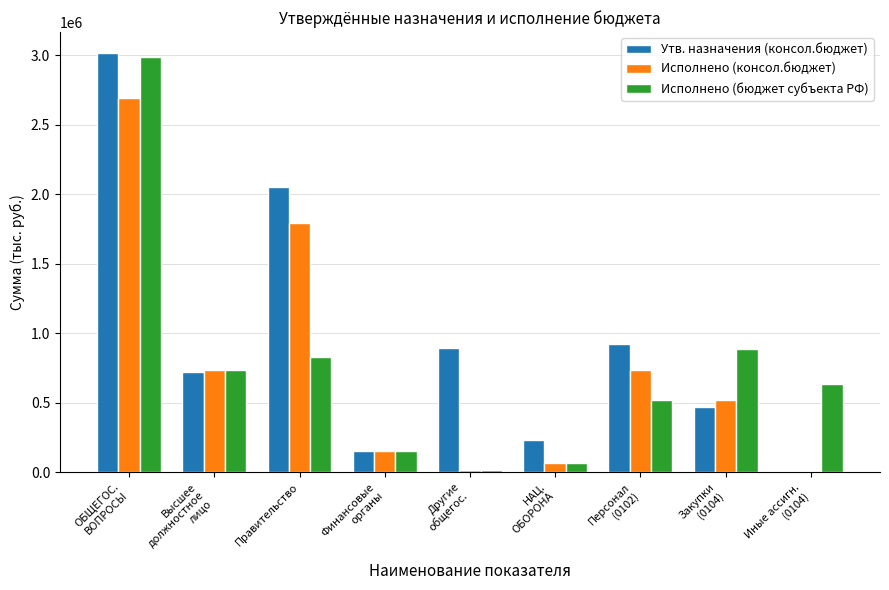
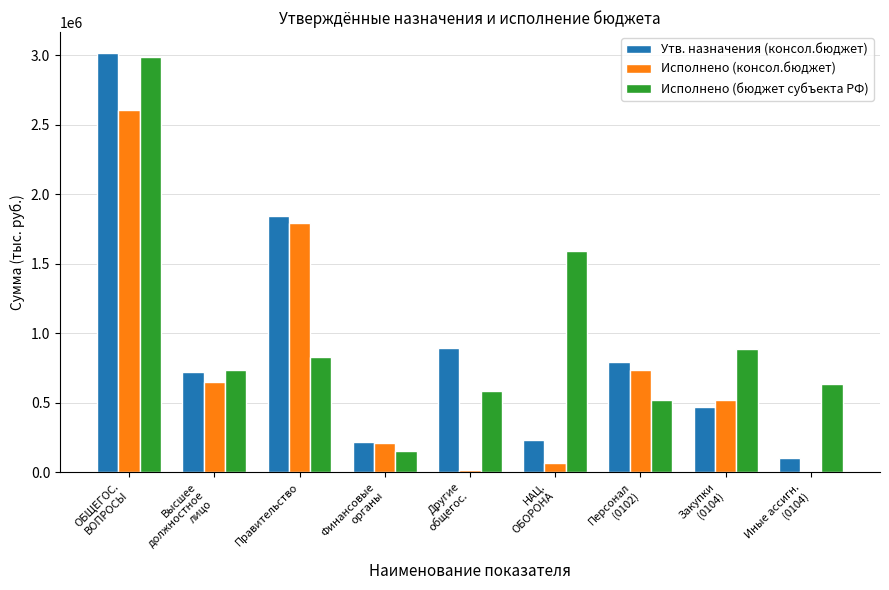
  {
    "Утв. назначения (консол.бюджет)": {
      "ОБЩЕГОС. ВОПРОСЫ": 3020000,
      "Высшее должностное лицо": 720000,
-     "Правительство": 2050000,
-     "Финансовые органы": 150000,
+     "Правительство": 1840000,
+     "Финансовые органы": 220000,
      "Другие общегос.": 890000,
      "НАЦ. ОБОРОНА": 230000,
-     "Персонал (0102)": 920000,
+     "Персонал (0102)": 790000,
      "Закупки (0104)": 470000,
-     "Иные ассигн. (0104)": 10000
+     "Иные ассигн. (0104)": 100000
    },
    "Исполнено (консол.бюджет)": {
-     "ОБЩЕГОС. ВОПРОСЫ": 2690000,
-     "Высшее должностное лицо": 740000,
+     "ОБЩЕГОС. ВОПРОСЫ": 2610000,
+     "Высшее должностное лицо": 650000,
      "Правительство": 1790000,
-     "Финансовые органы": 150000,
+     "Финансовые органы": 210000,
      "Другие общегос.": 20000,
      "НАЦ. ОБОРОНА": 70000,
      "Персонал (0102)": 740000,
      "Закупки (0104)": 520000
    },
    "Исполнено (бюджет субъекта РФ)": {
      "ОБЩЕГОС. ВОПРОСЫ": 2990000,
      "Высшее должностное лицо": 740000,
      "Правительство": 830000,
      "Финансовые органы": 150000,
-     "Другие общегос.": 20000,
-     "НАЦ. ОБОРОНА": 70000,
+     "Другие общегос.": 580000,
+     "НАЦ. ОБОРОНА": 1590000,
      "Персонал (0102)": 520000,
      "Закупки (0104)": 890000,
      "Иные ассигн. (0104)": 640000
    }
  }
